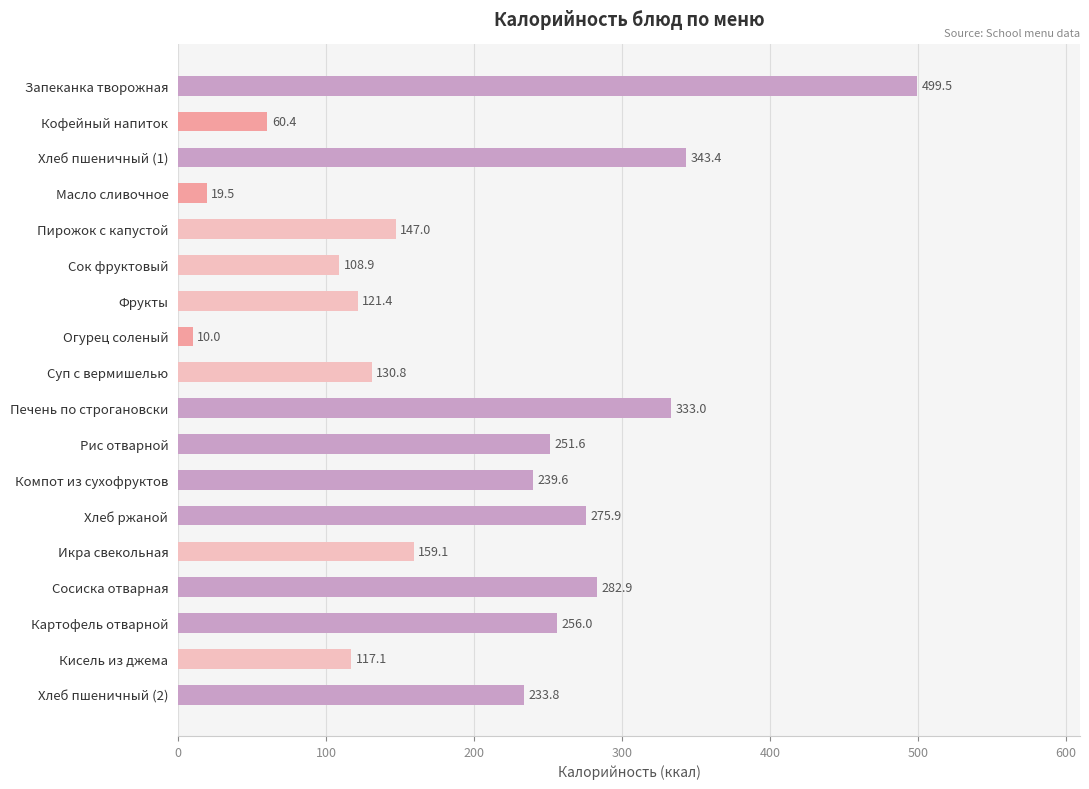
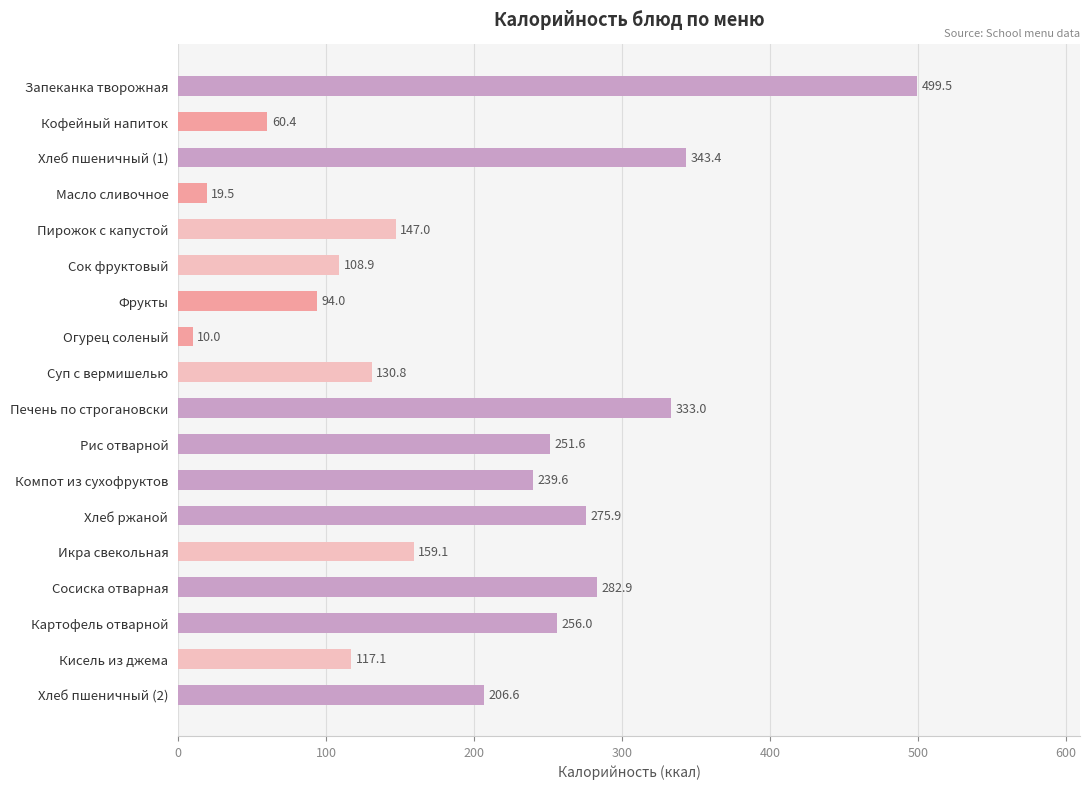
  {
    "Запеканка творожная": 499.5,
    "Кофейный напиток": 60.4,
    "Хлеб пшеничный (1)": 343.4,
    "Масло сливочное": 19.5,
    "Пирожок с капустой": 147.0,
    "Сок фруктовый": 108.9,
-   "Фрукты": 121.4,
+   "Фрукты": 94.0,
    "Огурец соленый": 10.0,
    "Суп с вермишелью": 130.8,
    "Печень по строгановски": 333.0,
    "Рис отварной": 251.6,
    "Компот из сухофруктов": 239.6,
    "Хлеб ржаной": 275.9,
    "Икра свекольная": 159.1,
    "Сосиска отварная": 282.9,
    "Картофель отварной": 256.0,
    "Кисель из джема": 117.1,
-   "Хлеб пшеничный (2)": 233.8
+   "Хлеб пшеничный (2)": 206.6
  }
